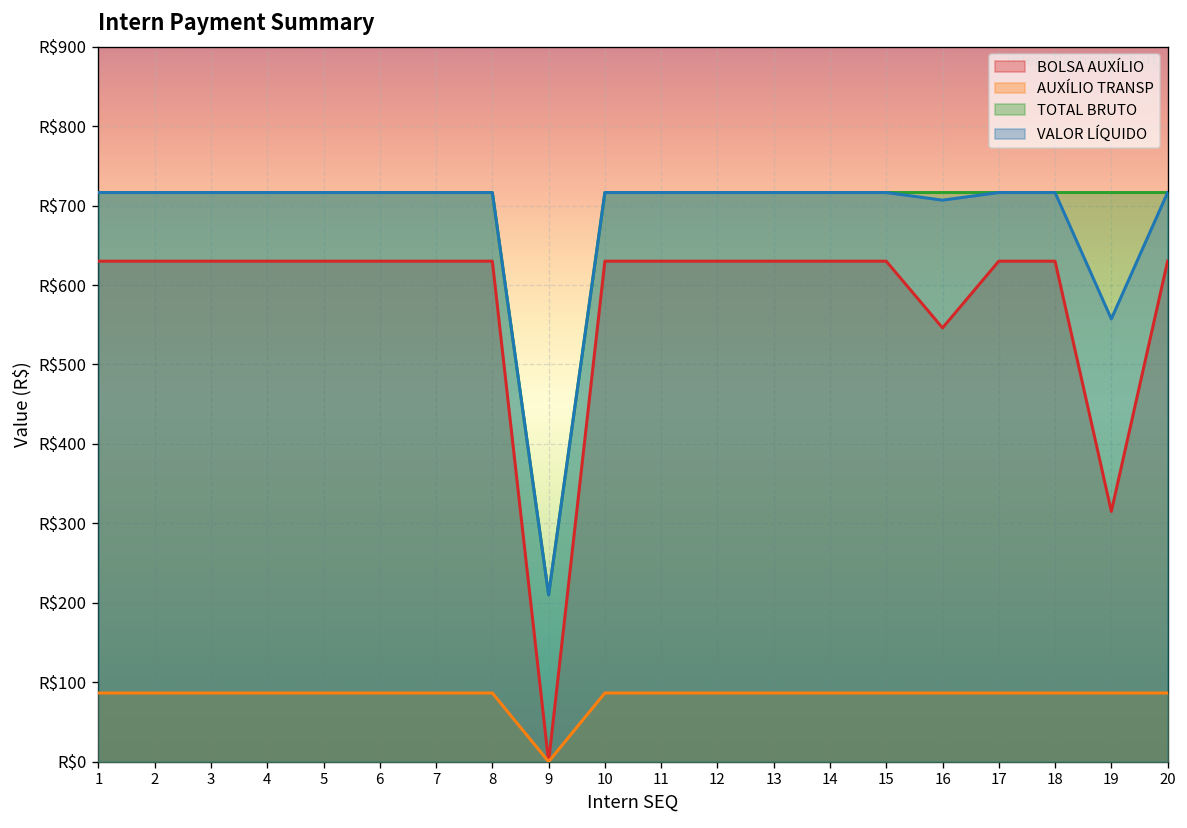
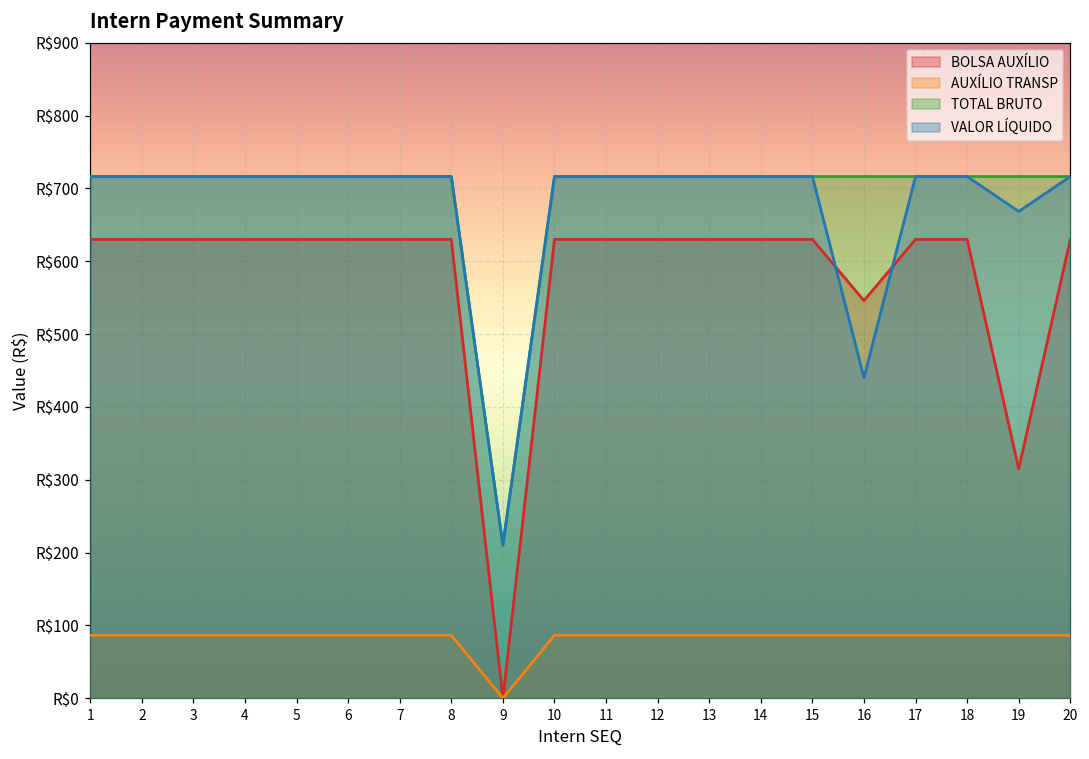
  {
    "TOTAL BRUTO": {
      "16": "R$720",
      "19": "R$720"
    },
    "VALOR LÍQUIDO": {
-     "16": "R$710",
-     "19": "R$560"
+     "16": "R$440",
+     "19": "R$670"
    }
  }
